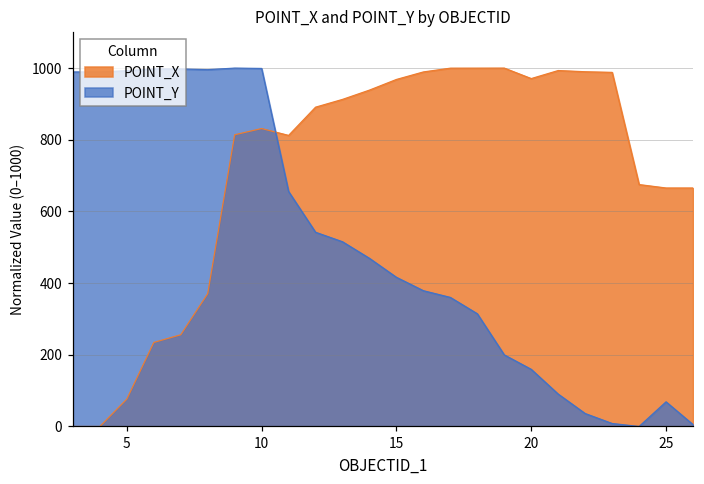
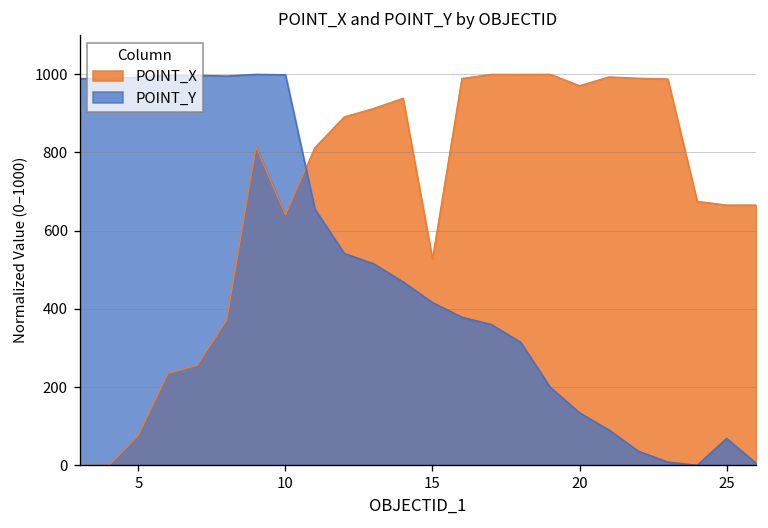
  {
    "POINT_X": {
      "5": 80,
-     "10": 830,
-     "15": 970,
+     "10": 640,
+     "15": 530,
      "20": 970,
      "25": 670
    },
    "POINT_Y": {
      "10": 1000,
      "15": 420,
-     "20": 160,
+     "20": 130,
      "25": 70
    }
  }
